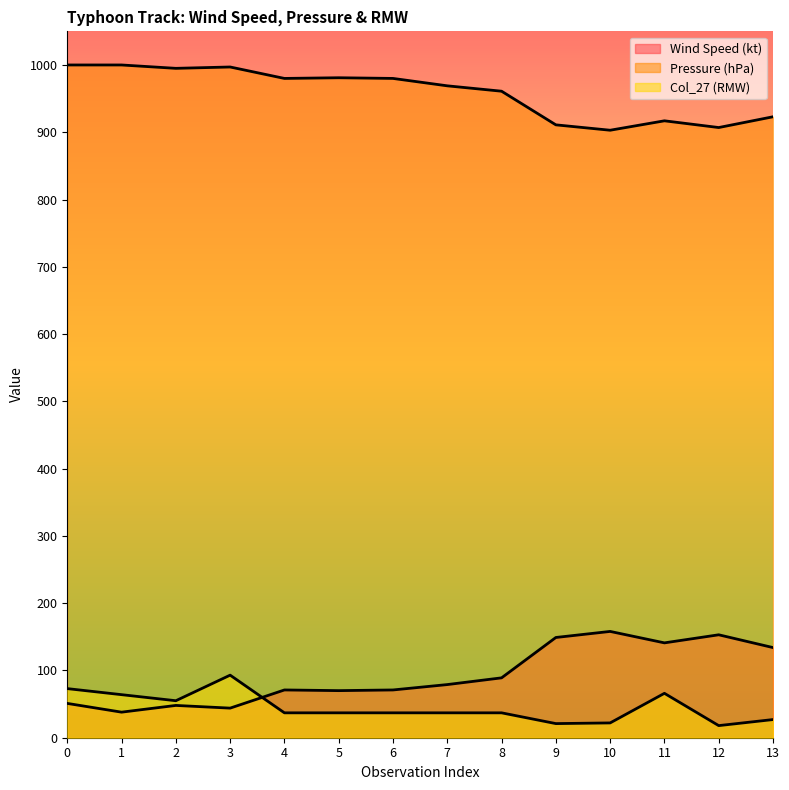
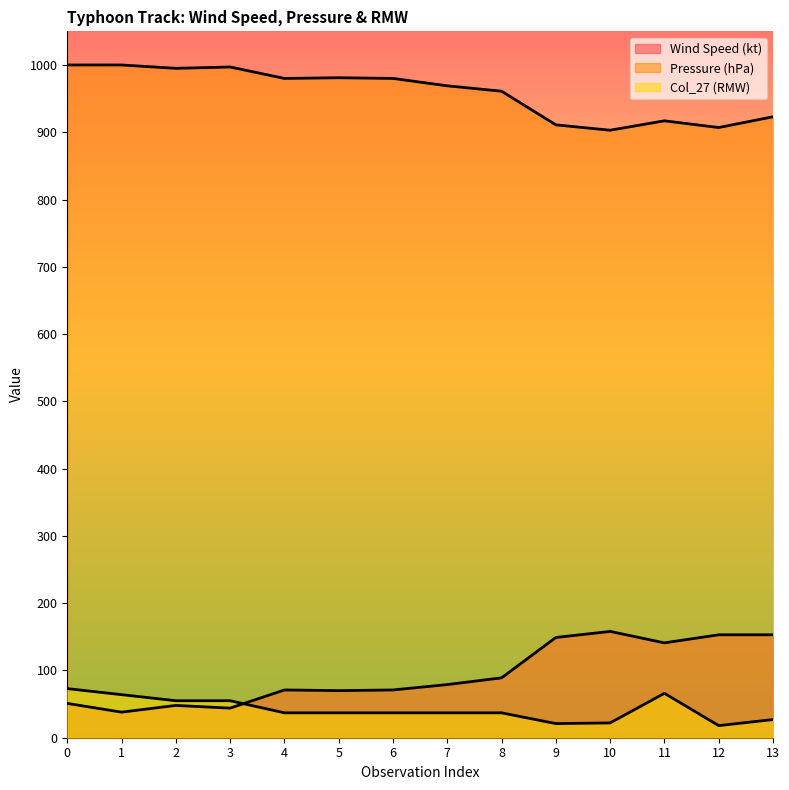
  {
    "Wind Speed (kt)": {
      "0": 50,
      "1": 40,
      "2": 50,
      "3": 40,
      "4": 70,
      "5": 70,
      "6": 70,
      "7": 80,
      "8": 90,
      "9": 150,
      "10": 160,
      "11": 140,
      "12": 150,
-     "13": 130
+     "13": 150
    },
    "Pressure (hPa)": {
      "0": 1000,
      "1": 1000,
      "2": 1000,
      "3": 1000,
      "4": 980,
      "5": 980,
      "6": 980,
      "7": 970,
      "8": 960,
      "9": 910,
      "10": 900,
      "11": 920,
      "12": 910,
      "13": 920
    },
    "Col_27 (RMW)": {
      "0": 70,
      "1": 60,
      "2": 60,
-     "3": 90,
+     "3": 60,
      "4": 40,
      "5": 40,
      "6": 40,
      "7": 40,
      "8": 40,
      "9": 20,
      "10": 20,
      "11": 70,
      "12": 20,
      "13": 30
    }
  }
